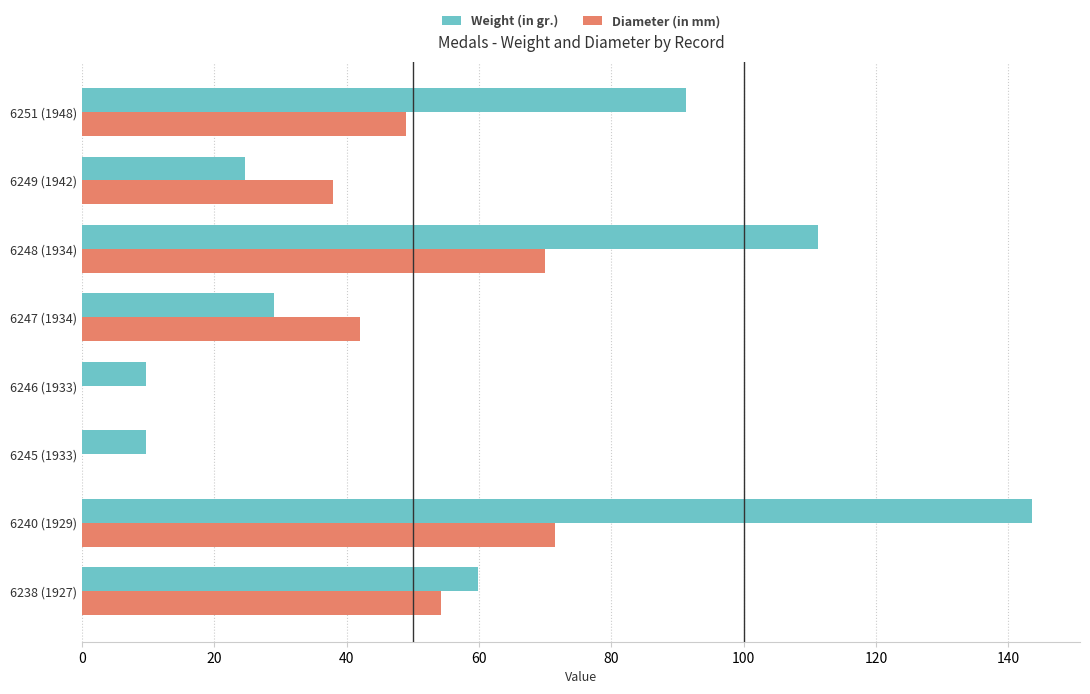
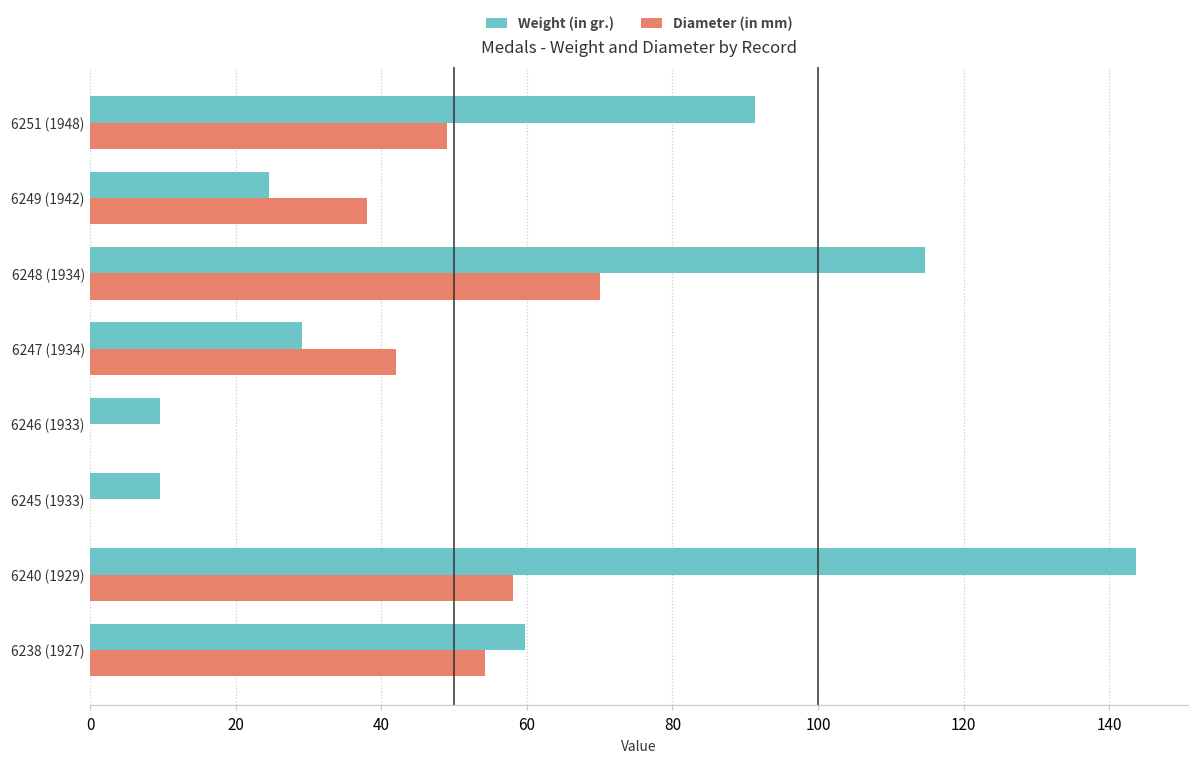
  {
    "Weight (in gr.)": {
      "6251 (1948)": 91,
      "6249 (1942)": 25,
-     "6248 (1934)": 111,
+     "6248 (1934)": 115,
      "6247 (1934)": 29,
      "6246 (1933)": 10,
      "6245 (1933)": 10,
      "6240 (1929)": 144,
      "6238 (1927)": 60
    },
    "Diameter (in mm)": {
      "6251 (1948)": 49,
      "6249 (1942)": 38,
      "6248 (1934)": 70,
      "6247 (1934)": 42,
      "6246 (1933)": 0,
      "6245 (1933)": 0,
-     "6240 (1929)": 72,
+     "6240 (1929)": 58,
      "6238 (1927)": 54
    }
  }
